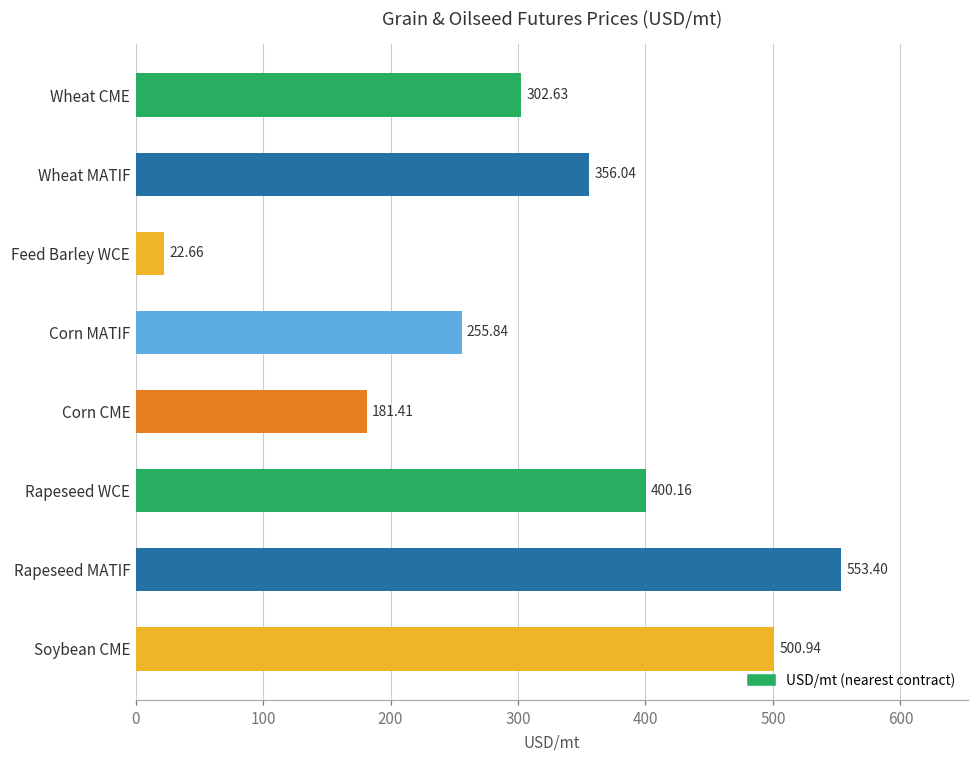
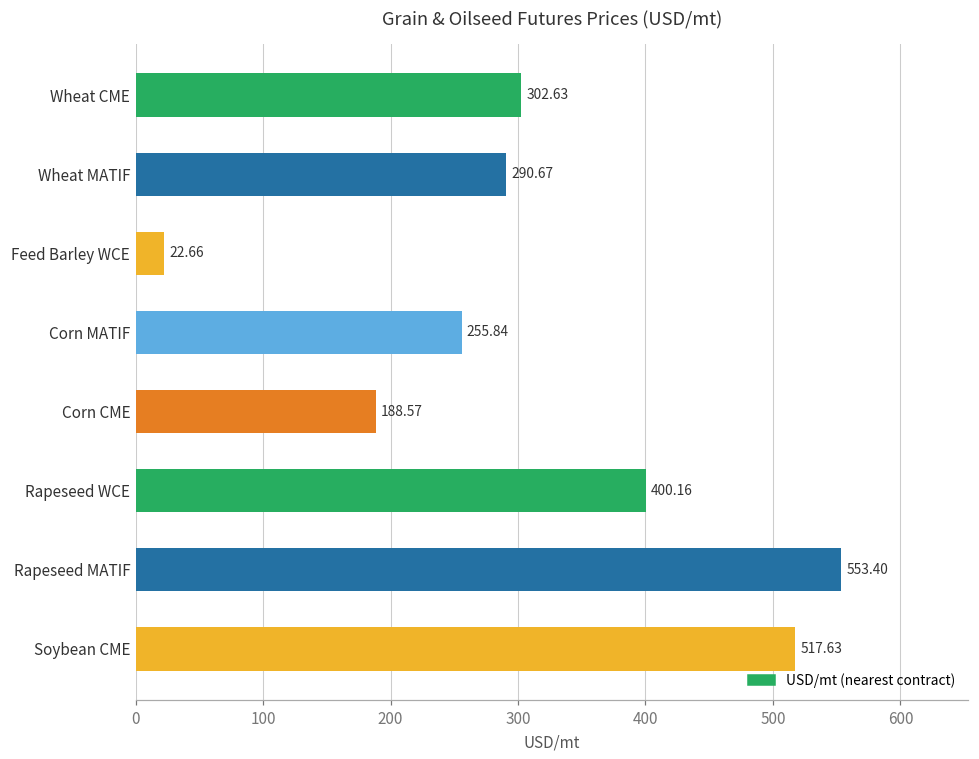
  {
    "Wheat CME": 302.63,
-   "Wheat MATIF": 356.04,
+   "Wheat MATIF": 290.67,
    "Feed Barley WCE": 22.66,
    "Corn MATIF": 255.84,
-   "Corn CME": 181.41,
+   "Corn CME": 188.57,
    "Rapeseed WCE": 400.16,
    "Rapeseed MATIF": 553.40,
-   "Soybean CME": 500.94
+   "Soybean CME": 517.63
  }
